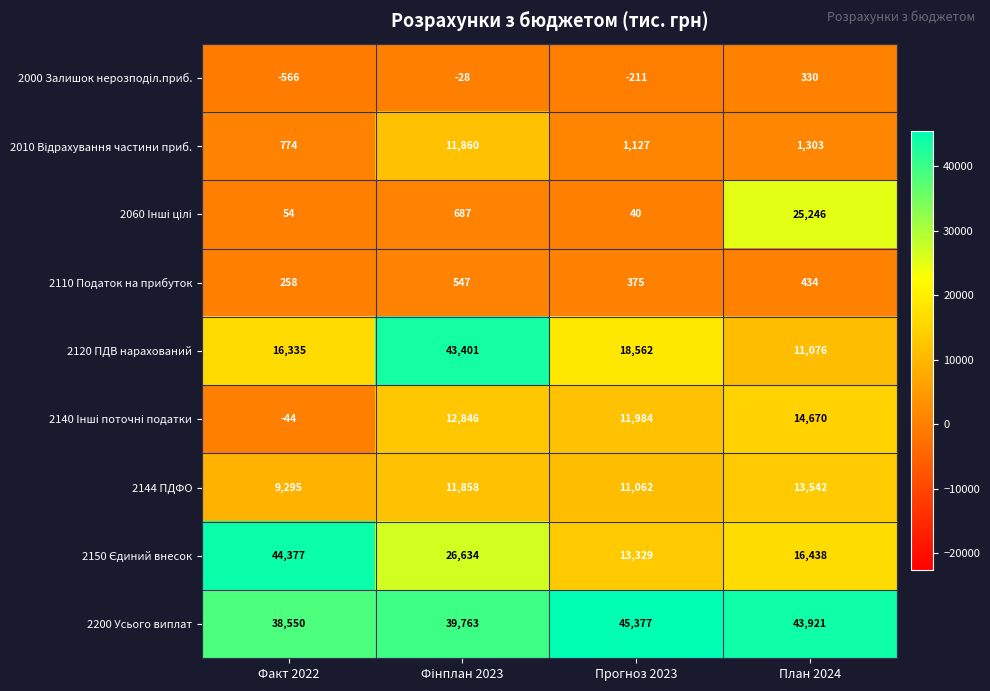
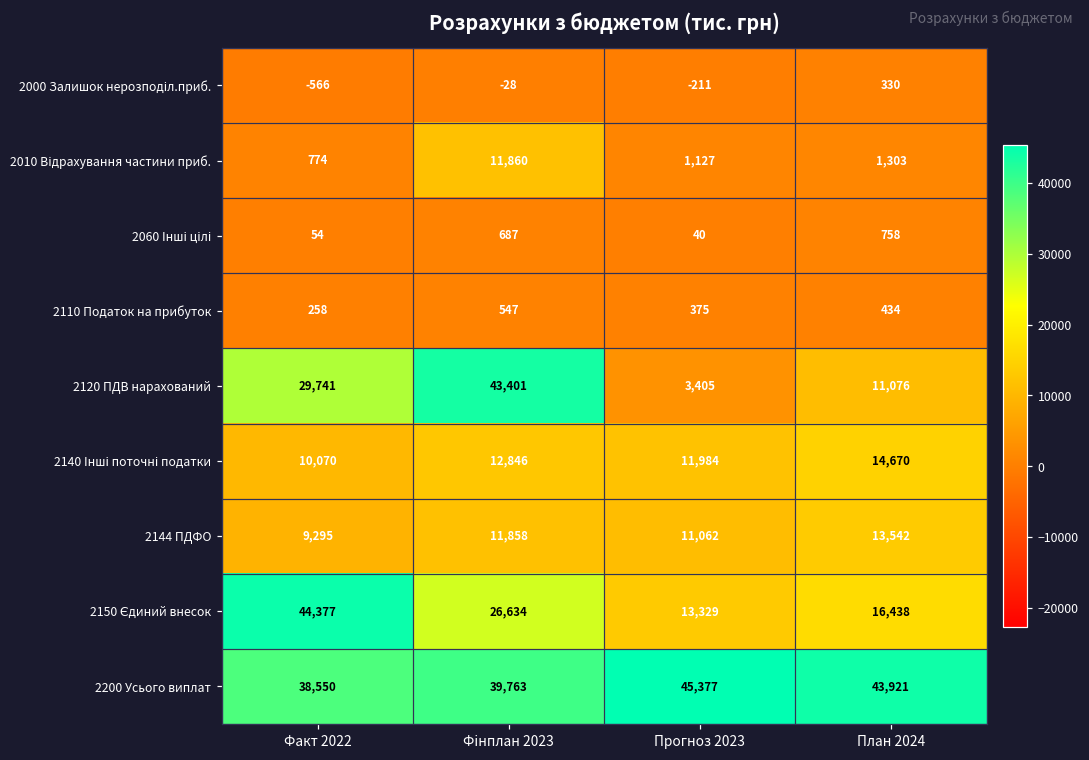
  {
    "2000 Залишок нерозподіл.приб.": {
      "Факт 2022": "-566",
      "Фінплан 2023": "-28",
      "Прогноз 2023": "-211",
      "План 2024": "330"
    },
    "2010 Відрахування частини приб.": {
      "Факт 2022": "774",
      "Фінплан 2023": "11,860",
      "Прогноз 2023": "1,127",
      "План 2024": "1,303"
    },
    "2060 Інші цілі": {
      "Факт 2022": "54",
      "Фінплан 2023": "687",
      "Прогноз 2023": "40",
-     "План 2024": "25,246"
+     "План 2024": "758"
    },
    "2110 Податок на прибуток": {
      "Факт 2022": "258",
      "Фінплан 2023": "547",
      "Прогноз 2023": "375",
      "План 2024": "434"
    },
    "2120 ПДВ нарахований": {
-     "Факт 2022": "16,335",
+     "Факт 2022": "29,741",
      "Фінплан 2023": "43,401",
-     "Прогноз 2023": "18,562",
+     "Прогноз 2023": "3,405",
      "План 2024": "11,076"
    },
    "2140 Інші поточні податки": {
-     "Факт 2022": "-44",
+     "Факт 2022": "10,070",
      "Фінплан 2023": "12,846",
      "Прогноз 2023": "11,984",
      "План 2024": "14,670"
    },
    "2144 ПДФО": {
      "Факт 2022": "9,295",
      "Фінплан 2023": "11,858",
      "Прогноз 2023": "11,062",
      "План 2024": "13,542"
    },
    "2150 Єдиний внесок": {
      "Факт 2022": "44,377",
      "Фінплан 2023": "26,634",
      "Прогноз 2023": "13,329",
      "План 2024": "16,438"
    },
    "2200 Усього виплат": {
      "Факт 2022": "38,550",
      "Фінплан 2023": "39,763",
      "Прогноз 2023": "45,377",
      "План 2024": "43,921"
    }
  }
